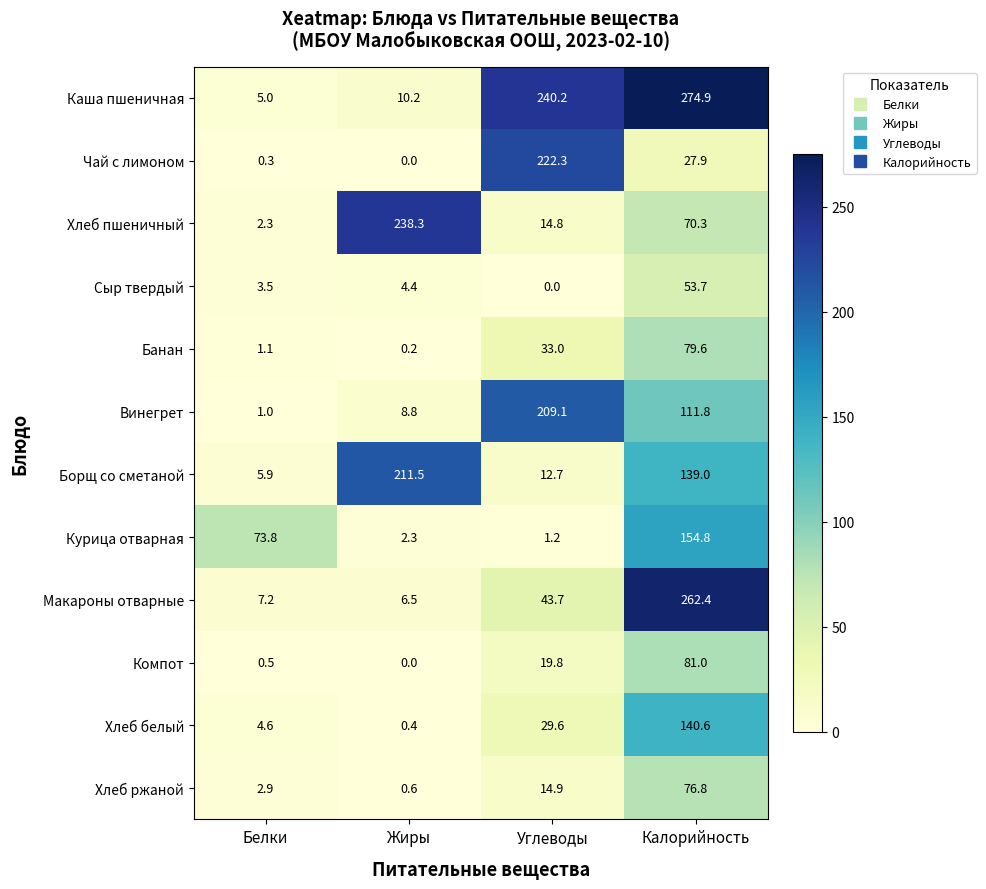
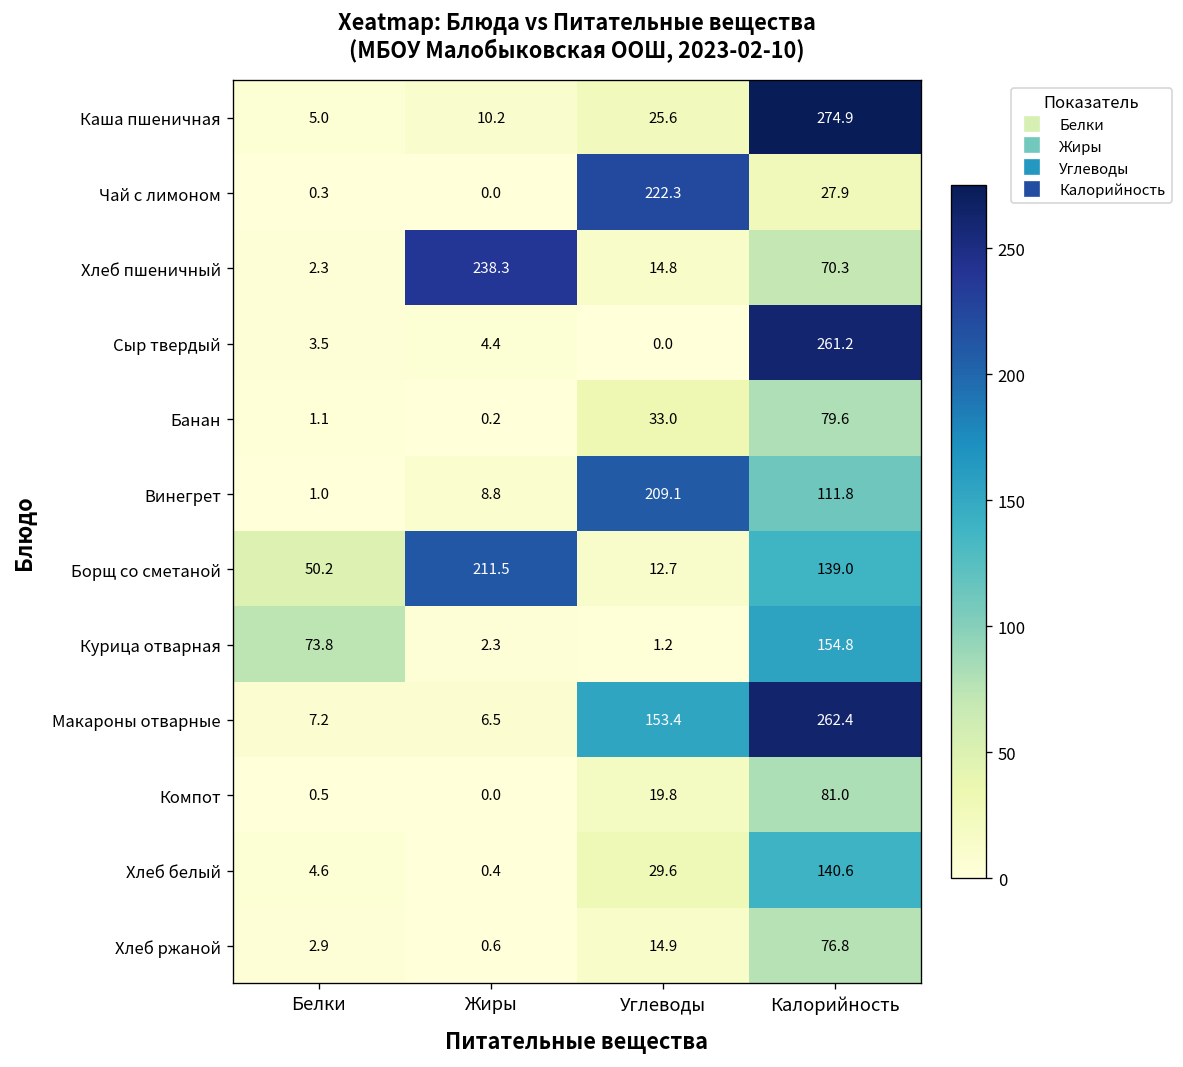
  {
    "Каша пшеничная": {
      "Белки": 5.0,
      "Жиры": 10.2,
-     "Углеводы": 240.2,
+     "Углеводы": 25.6,
      "Калорийность": 274.9
    },
    "Чай с лимоном": {
      "Белки": 0.3,
      "Жиры": 0.0,
      "Углеводы": 222.3,
      "Калорийность": 27.9
    },
    "Хлеб пшеничный": {
      "Белки": 2.3,
      "Жиры": 238.3,
      "Углеводы": 14.8,
      "Калорийность": 70.3
    },
    "Сыр твердый": {
      "Белки": 3.5,
      "Жиры": 4.4,
      "Углеводы": 0.0,
-     "Калорийность": 53.7
+     "Калорийность": 261.2
    },
    "Банан": {
      "Белки": 1.1,
      "Жиры": 0.2,
      "Углеводы": 33.0,
      "Калорийность": 79.6
    },
    "Винегрет": {
      "Белки": 1.0,
      "Жиры": 8.8,
      "Углеводы": 209.1,
      "Калорийность": 111.8
    },
    "Борщ со сметаной": {
-     "Белки": 5.9,
+     "Белки": 50.2,
      "Жиры": 211.5,
      "Углеводы": 12.7,
      "Калорийность": 139.0
    },
    "Курица отварная": {
      "Белки": 73.8,
      "Жиры": 2.3,
      "Углеводы": 1.2,
      "Калорийность": 154.8
    },
    "Макароны отварные": {
      "Белки": 7.2,
      "Жиры": 6.5,
-     "Углеводы": 43.7,
+     "Углеводы": 153.4,
      "Калорийность": 262.4
    },
    "Компот": {
      "Белки": 0.5,
      "Жиры": 0.0,
      "Углеводы": 19.8,
      "Калорийность": 81.0
    },
    "Хлеб белый": {
      "Белки": 4.6,
      "Жиры": 0.4,
      "Углеводы": 29.6,
      "Калорийность": 140.6
    },
    "Хлеб ржаной": {
      "Белки": 2.9,
      "Жиры": 0.6,
      "Углеводы": 14.9,
      "Калорийность": 76.8
    }
  }
